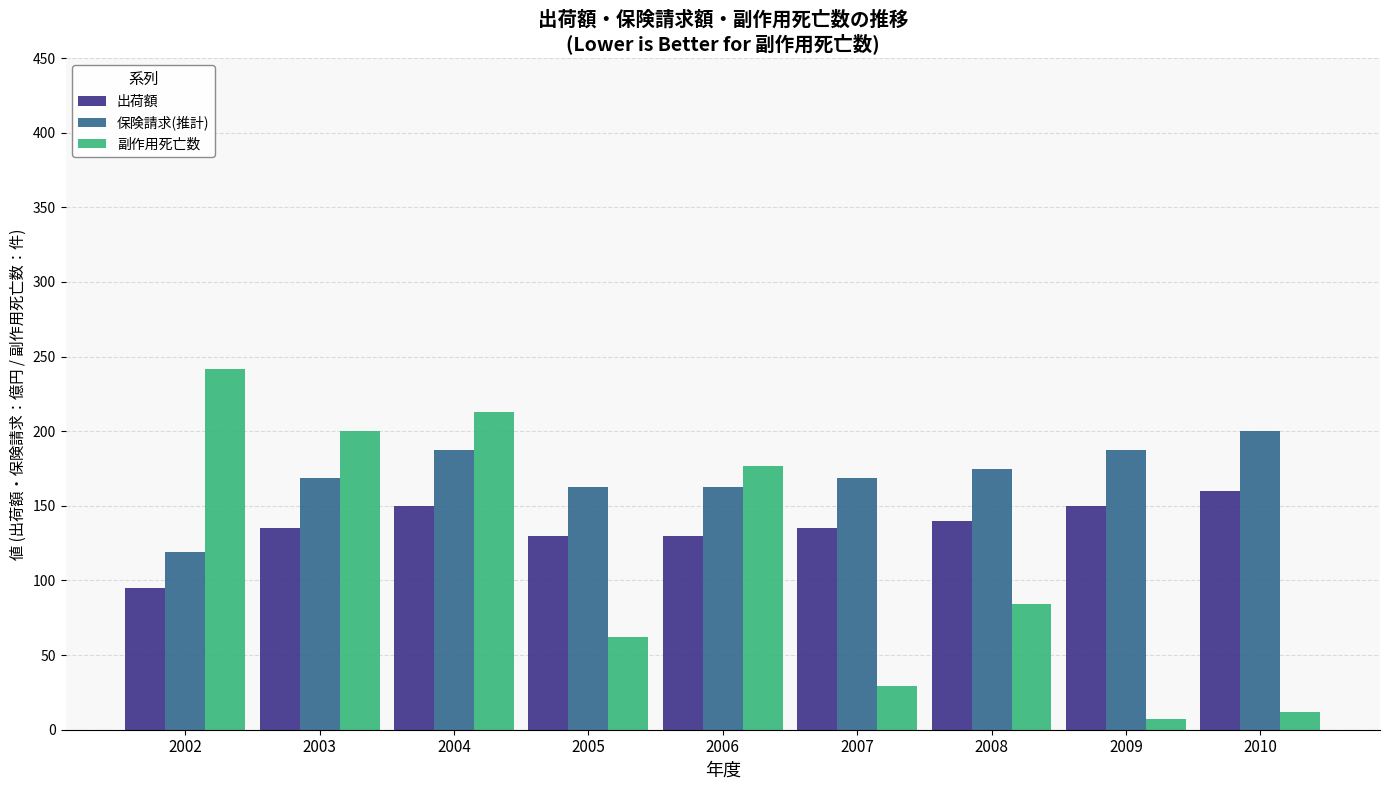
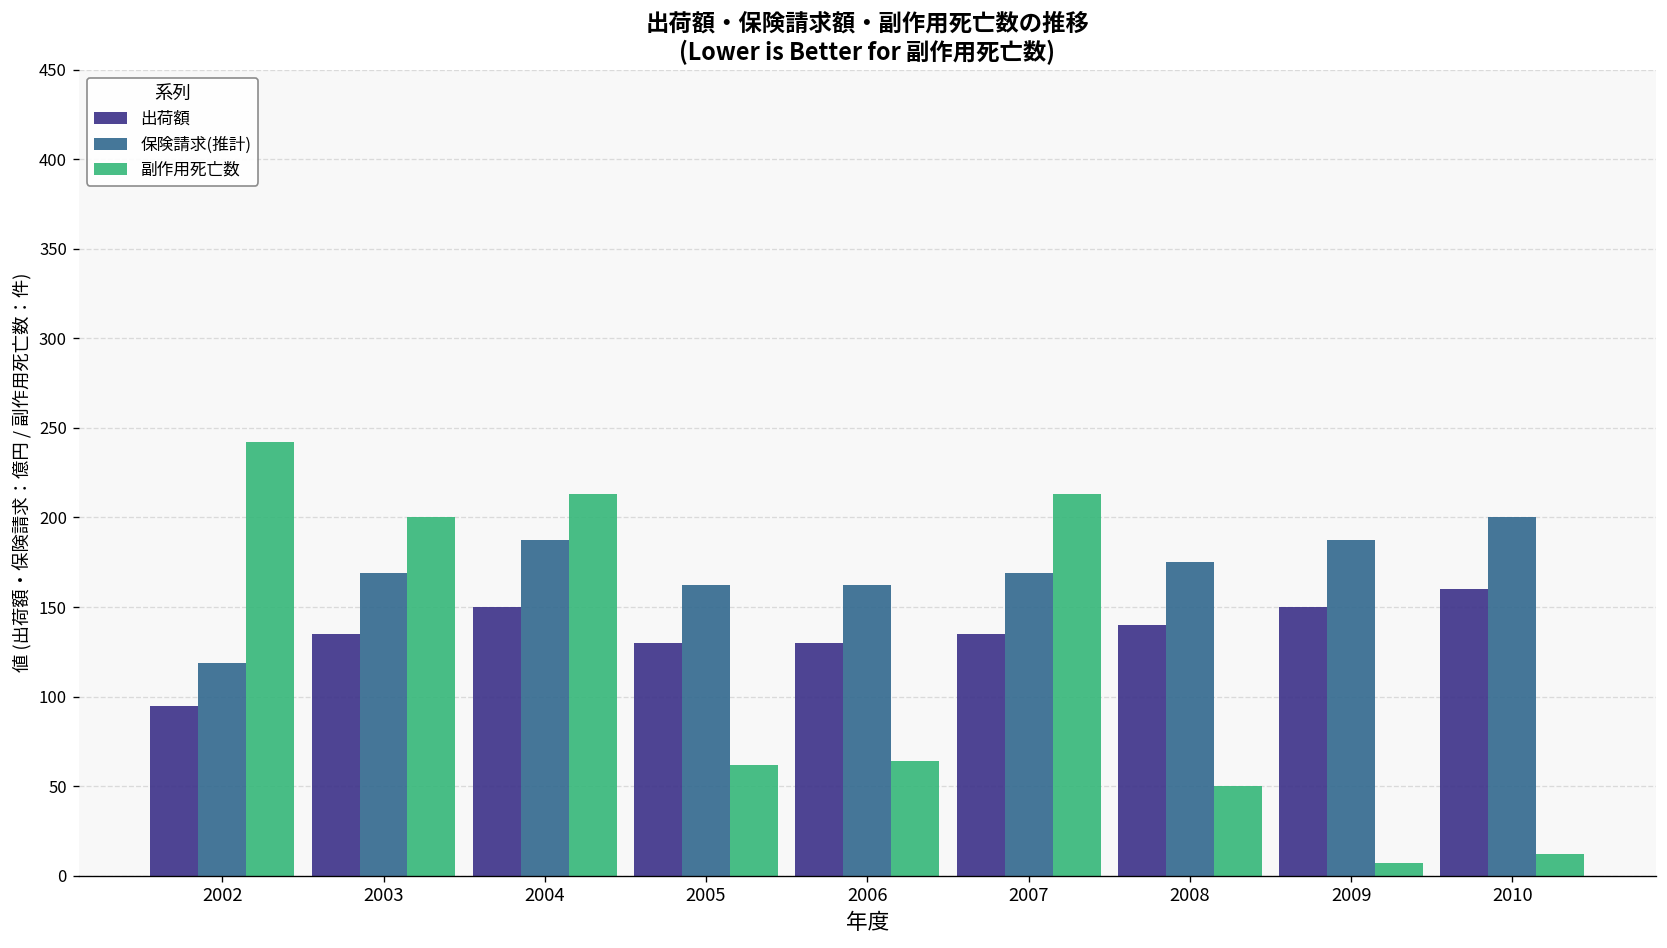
  {
    "副作用死亡数": {
      "2002": 242,
      "2003": 200,
      "2004": 213,
      "2005": 62,
-     "2006": 177,
-     "2007": 29,
-     "2008": 84,
+     "2006": 64,
+     "2007": 213,
+     "2008": 50,
      "2009": 7,
      "2010": 12
    }
  }
